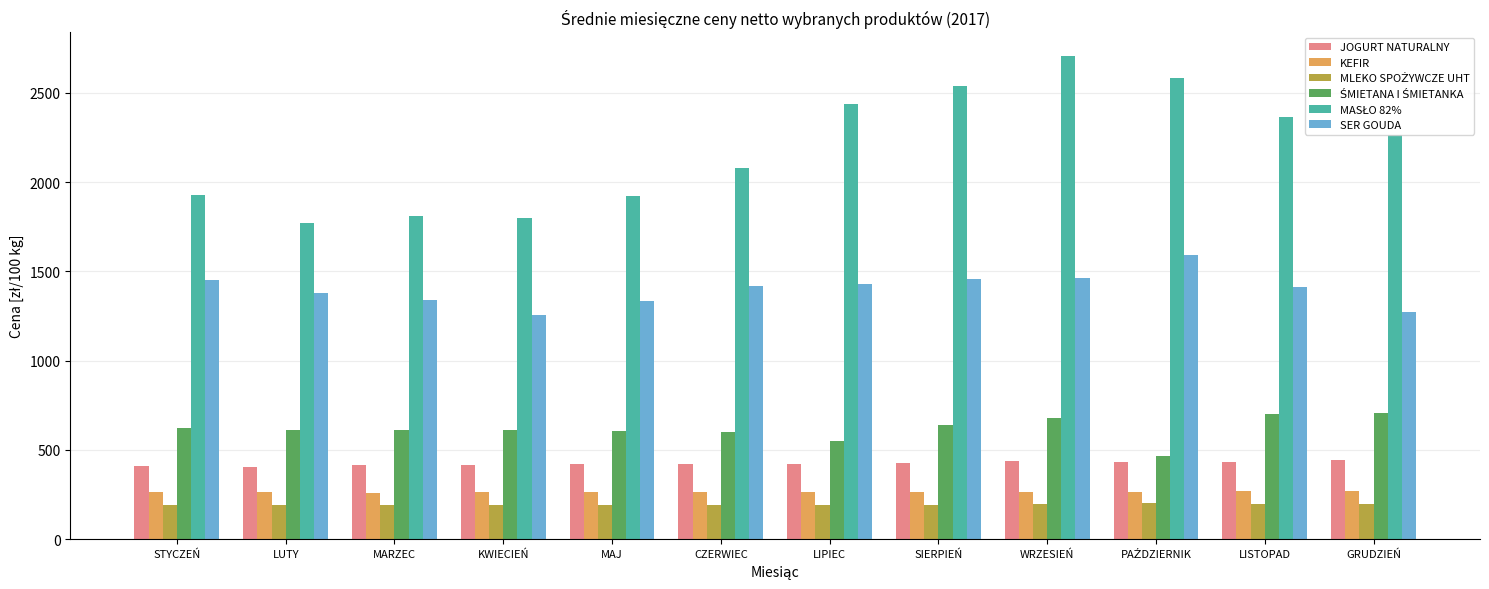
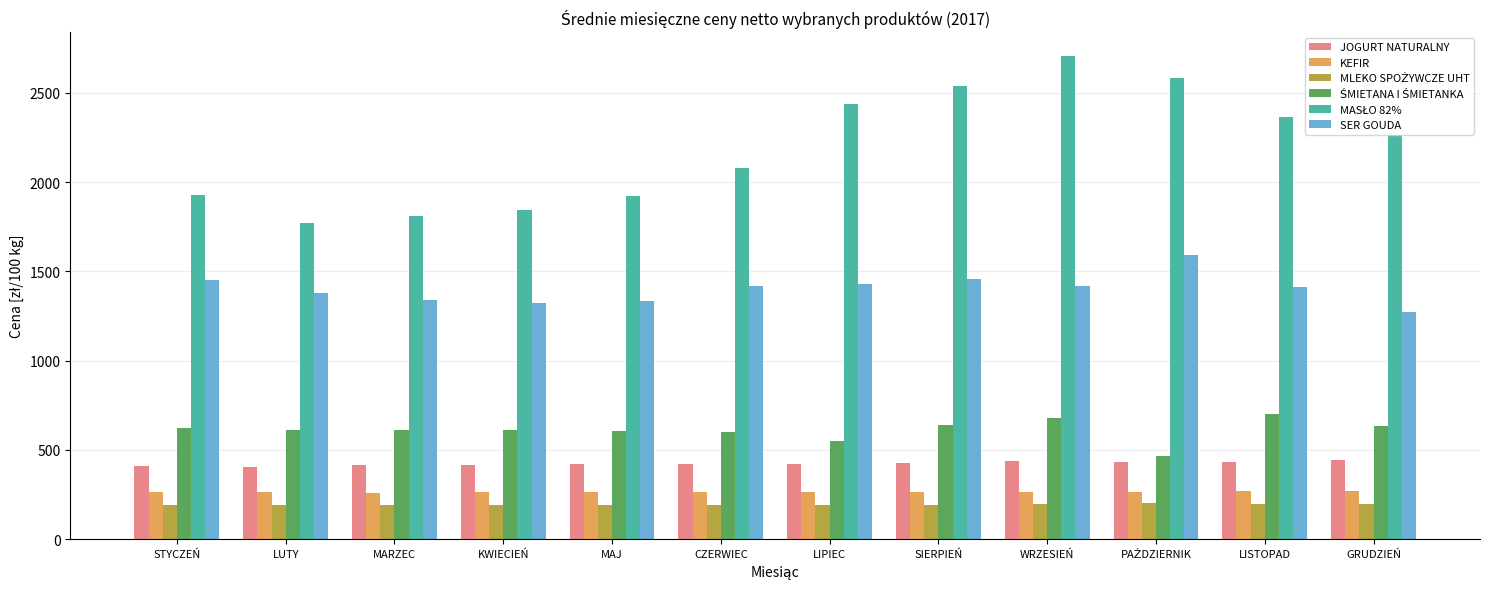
  {
    "ŚMIETANA I ŚMIETANKA": {
      "STYCZEŃ": 620,
      "LUTY": 610,
      "MARZEC": 610,
      "KWIECIEŃ": 610,
      "MAJ": 610,
      "CZERWIEC": 600,
      "LIPIEC": 550,
      "SIERPIEŃ": 640,
      "WRZESIEŃ": 680,
      "PAŹDZIERNIK": 470,
      "LISTOPAD": 700,
-     "GRUDZIEŃ": 710
+     "GRUDZIEŃ": 630
    },
    "MASŁO 82%": {
      "STYCZEŃ": 1930,
      "LUTY": 1770,
      "MARZEC": 1810,
-     "KWIECIEŃ": 1800,
+     "KWIECIEŃ": 1840,
      "MAJ": 1920,
      "CZERWIEC": 2080,
      "LIPIEC": 2440,
      "SIERPIEŃ": 2540,
      "WRZESIEŃ": 2700,
      "PAŹDZIERNIK": 2590,
      "LISTOPAD": 2370,
      "GRUDZIEŃ": 2260
    },
    "SER GOUDA": {
      "STYCZEŃ": 1450,
      "LUTY": 1380,
      "MARZEC": 1340,
-     "KWIECIEŃ": 1260,
+     "KWIECIEŃ": 1320,
      "MAJ": 1330,
      "CZERWIEC": 1420,
      "LIPIEC": 1430,
      "SIERPIEŃ": 1460,
-     "WRZESIEŃ": 1460,
+     "WRZESIEŃ": 1420,
      "PAŹDZIERNIK": 1590,
      "LISTOPAD": 1410,
      "GRUDZIEŃ": 1270
    }
  }
